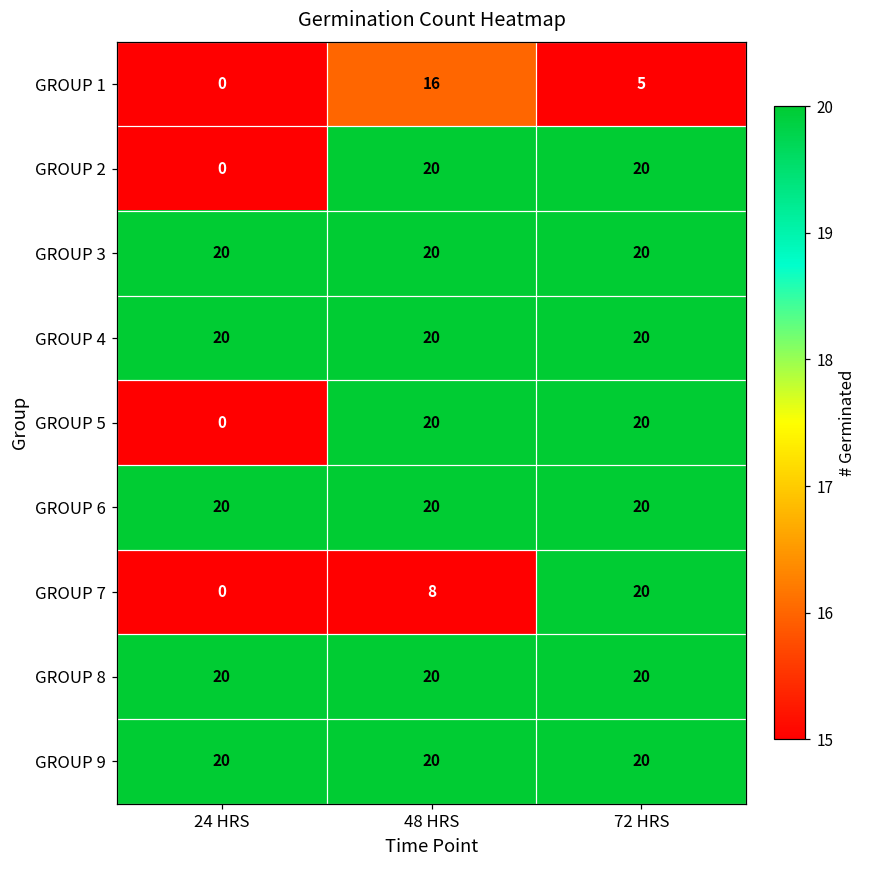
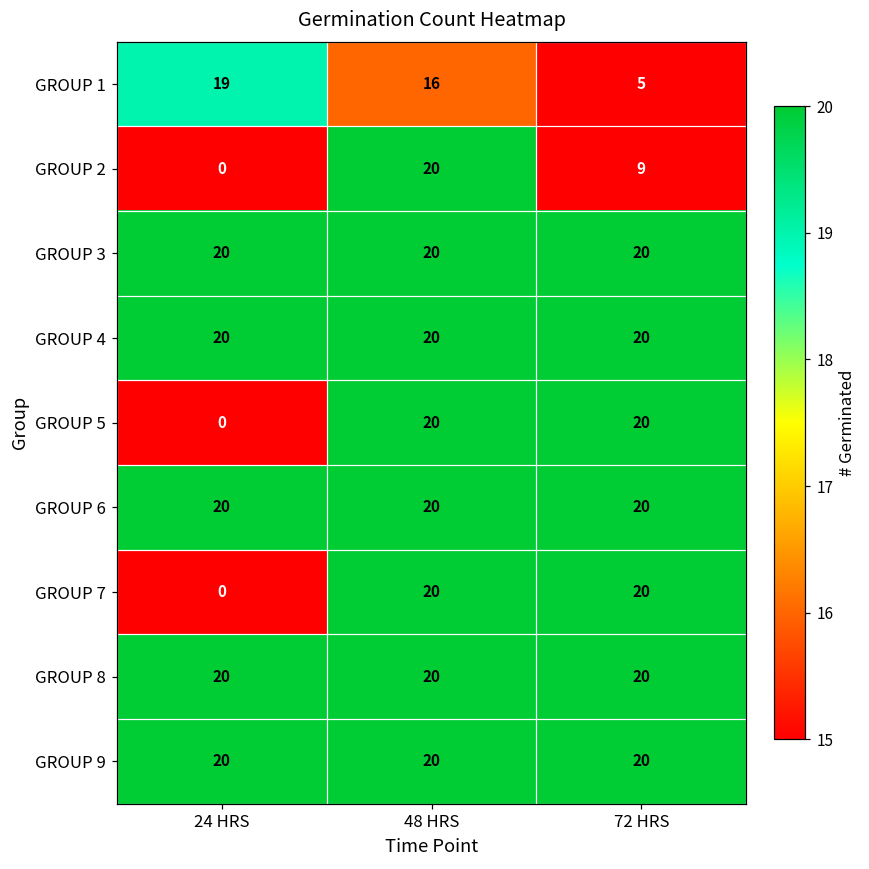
  {
    "GROUP 1": {
-     "24 HRS": 0,
+     "24 HRS": 19,
      "48 HRS": 16,
      "72 HRS": 5
    },
    "GROUP 2": {
      "24 HRS": 0,
      "48 HRS": 20,
-     "72 HRS": 20
+     "72 HRS": 9
    },
    "GROUP 3": {
      "24 HRS": 20,
      "48 HRS": 20,
      "72 HRS": 20
    },
    "GROUP 4": {
      "24 HRS": 20,
      "48 HRS": 20,
      "72 HRS": 20
    },
    "GROUP 5": {
      "24 HRS": 0,
      "48 HRS": 20,
      "72 HRS": 20
    },
    "GROUP 6": {
      "24 HRS": 20,
      "48 HRS": 20,
      "72 HRS": 20
    },
    "GROUP 7": {
      "24 HRS": 0,
-     "48 HRS": 8,
+     "48 HRS": 20,
      "72 HRS": 20
    },
    "GROUP 8": {
      "24 HRS": 20,
      "48 HRS": 20,
      "72 HRS": 20
    },
    "GROUP 9": {
      "24 HRS": 20,
      "48 HRS": 20,
      "72 HRS": 20
    }
  }
